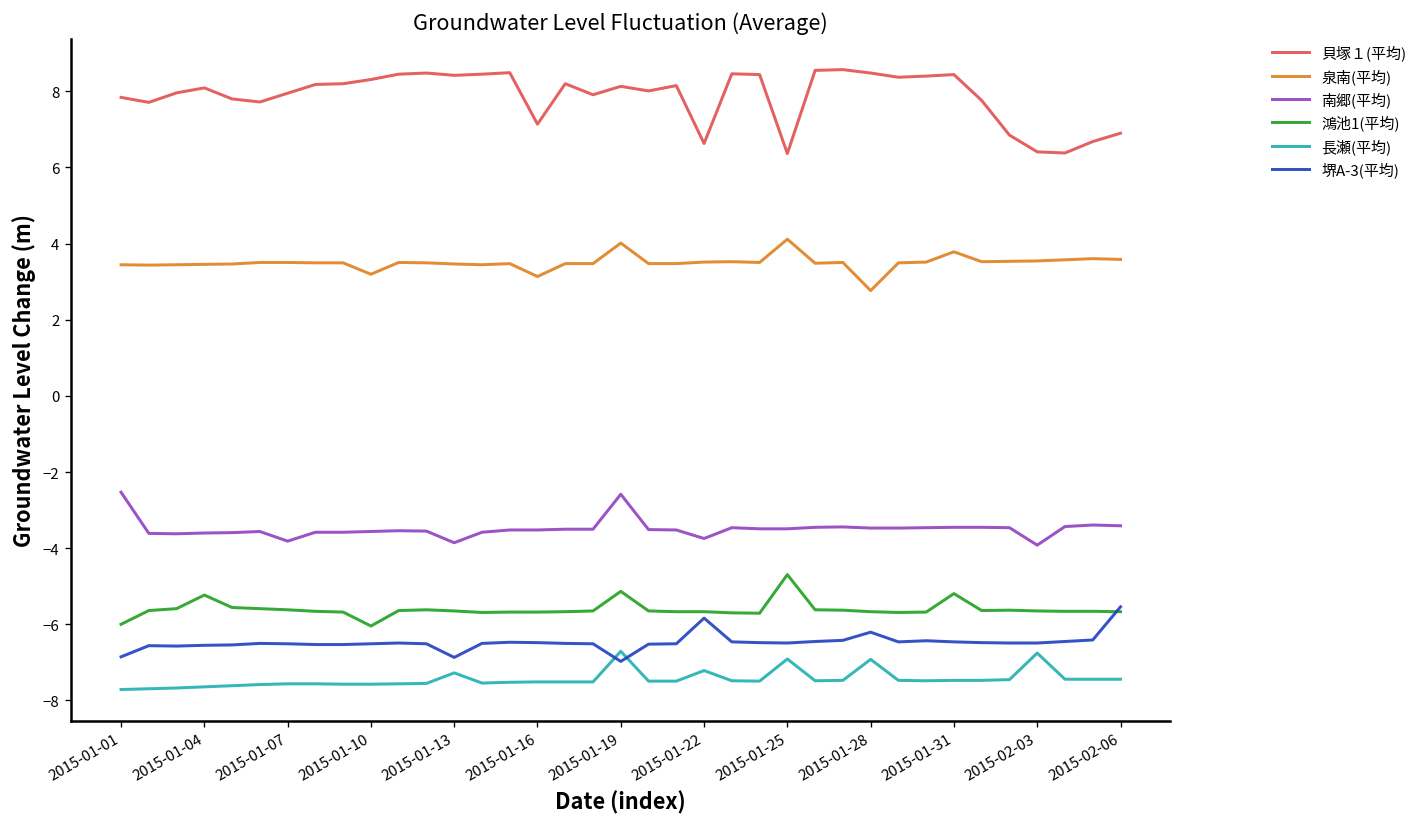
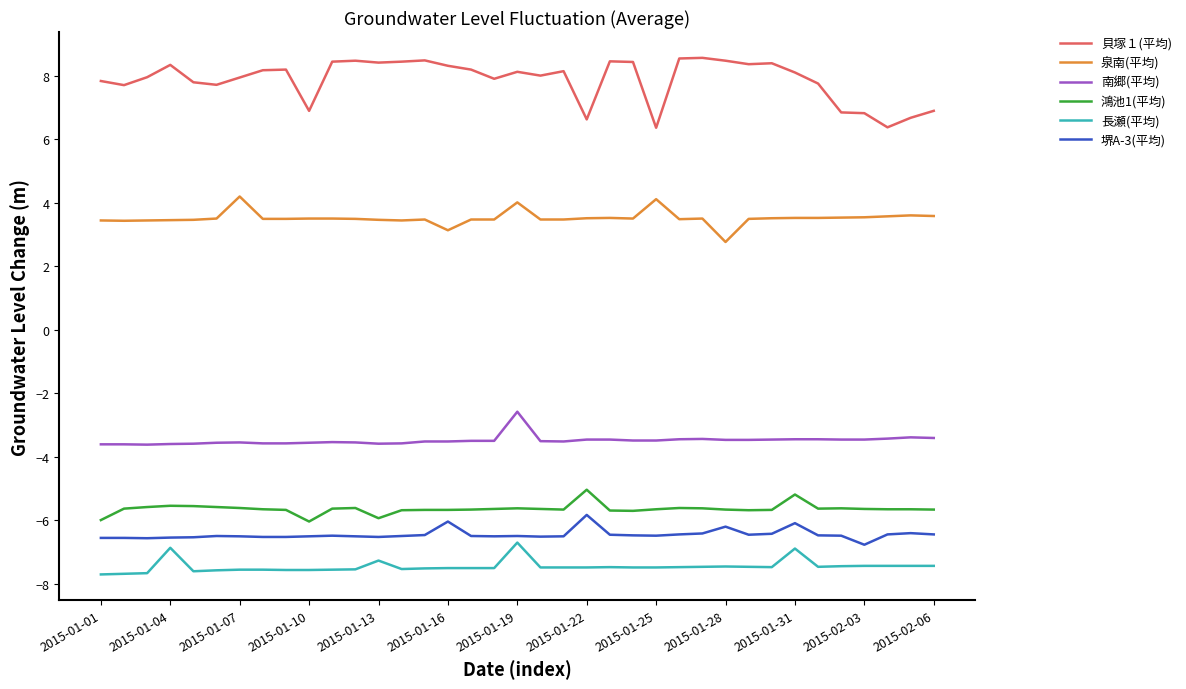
  {
    "貝塚１(平均)": {
      "2015-01-01": 7.8,
-     "2015-01-04": 8.1,
+     "2015-01-04": 8.3,
      "2015-01-07": 8.0,
-     "2015-01-10": 8.3,
+     "2015-01-10": 6.9,
      "2015-01-13": 8.4,
-     "2015-01-16": 7.1,
+     "2015-01-16": 8.3,
      "2015-01-19": 8.1,
      "2015-01-22": 6.6,
      "2015-01-25": 6.4,
      "2015-01-28": 8.5,
-     "2015-01-31": 8.4,
-     "2015-02-03": 6.4,
+     "2015-01-31": 8.1,
+     "2015-02-03": 6.8,
      "2015-02-06": 6.9
    },
    "泉南(平均)": {
      "2015-01-01": 3.4,
      "2015-01-04": 3.5,
-     "2015-01-07": 3.5,
-     "2015-01-10": 3.2,
+     "2015-01-07": 4.2,
+     "2015-01-10": 3.5,
      "2015-01-13": 3.5,
      "2015-01-16": 3.1,
      "2015-01-19": 4.0,
      "2015-01-22": 3.5,
      "2015-01-25": 4.1,
      "2015-01-28": 2.8,
-     "2015-01-31": 3.8,
+     "2015-01-31": 3.5,
      "2015-02-03": 3.5,
      "2015-02-06": 3.6
    },
    "南郷(平均)": {
-     "2015-01-01": -2.5,
+     "2015-01-01": -3.6,
      "2015-01-04": -3.6,
-     "2015-01-07": -3.8,
+     "2015-01-07": -3.6,
      "2015-01-10": -3.6,
-     "2015-01-13": -3.9,
+     "2015-01-13": -3.6,
      "2015-01-16": -3.5,
      "2015-01-19": -2.6,
-     "2015-01-22": -3.7,
+     "2015-01-22": -3.5,
      "2015-01-25": -3.5,
      "2015-01-28": -3.5,
      "2015-01-31": -3.5,
-     "2015-02-03": -3.9,
+     "2015-02-03": -3.5,
      "2015-02-06": -3.4
    },
    "鴻池1(平均)": {
      "2015-01-01": -6.0,
-     "2015-01-04": -5.2,
+     "2015-01-04": -5.5,
      "2015-01-07": -5.6,
      "2015-01-10": -6.0,
-     "2015-01-13": -5.6,
+     "2015-01-13": -5.9,
      "2015-01-16": -5.7,
-     "2015-01-19": -5.1,
-     "2015-01-22": -5.7,
-     "2015-01-25": -4.7,
+     "2015-01-19": -5.6,
+     "2015-01-22": -5.0,
+     "2015-01-25": -5.7,
      "2015-01-28": -5.7,
      "2015-01-31": -5.2,
      "2015-02-03": -5.6,
      "2015-02-06": -5.7
    },
    "長瀬(平均)": {
      "2015-01-01": -7.7,
-     "2015-01-04": -7.6,
+     "2015-01-04": -6.9,
      "2015-01-07": -7.6,
      "2015-01-10": -7.6,
      "2015-01-13": -7.3,
      "2015-01-16": -7.5,
      "2015-01-19": -6.7,
-     "2015-01-22": -7.2,
-     "2015-01-25": -6.9,
-     "2015-01-28": -6.9,
-     "2015-01-31": -7.5,
-     "2015-02-03": -6.8,
+     "2015-01-22": -7.5,
+     "2015-01-25": -7.5,
+     "2015-01-28": -7.5,
+     "2015-01-31": -6.9,
+     "2015-02-03": -7.4,
      "2015-02-06": -7.4
    },
    "堺A-3(平均)": {
-     "2015-01-01": -6.9,
+     "2015-01-01": -6.6,
      "2015-01-04": -6.6,
      "2015-01-07": -6.5,
      "2015-01-10": -6.5,
-     "2015-01-13": -6.9,
-     "2015-01-16": -6.5,
-     "2015-01-19": -7.0,
+     "2015-01-13": -6.5,
+     "2015-01-16": -6.0,
+     "2015-01-19": -6.5,
      "2015-01-22": -5.8,
      "2015-01-25": -6.5,
      "2015-01-28": -6.2,
-     "2015-01-31": -6.5,
-     "2015-02-03": -6.5,
-     "2015-02-06": -5.5
+     "2015-01-31": -6.1,
+     "2015-02-03": -6.8,
+     "2015-02-06": -6.5
    }
  }
